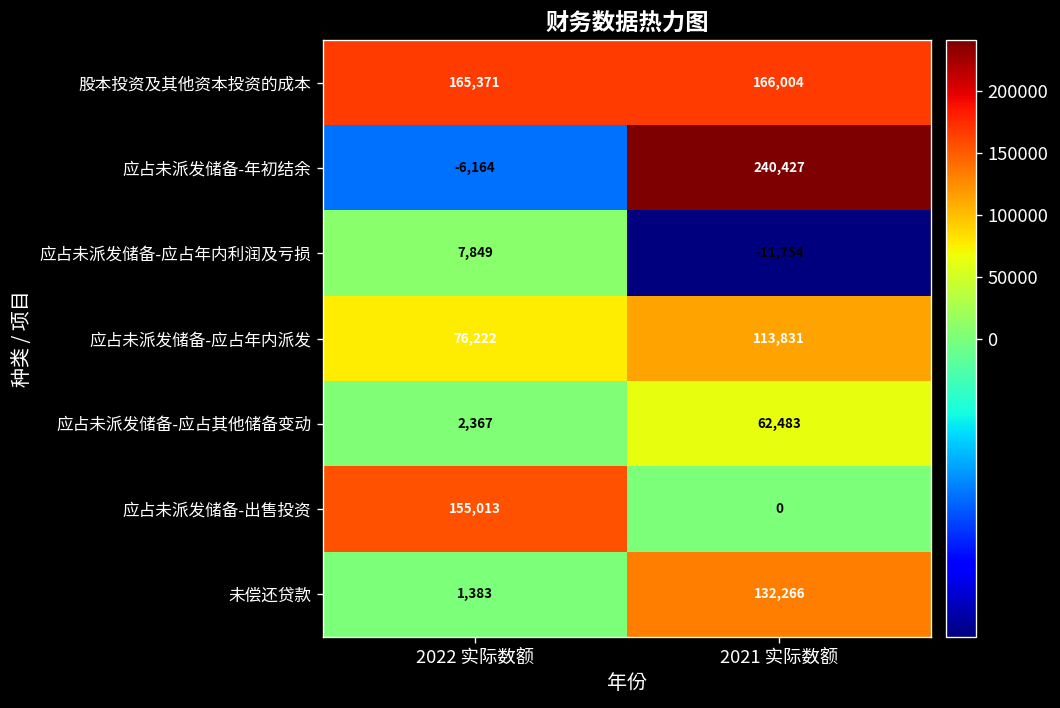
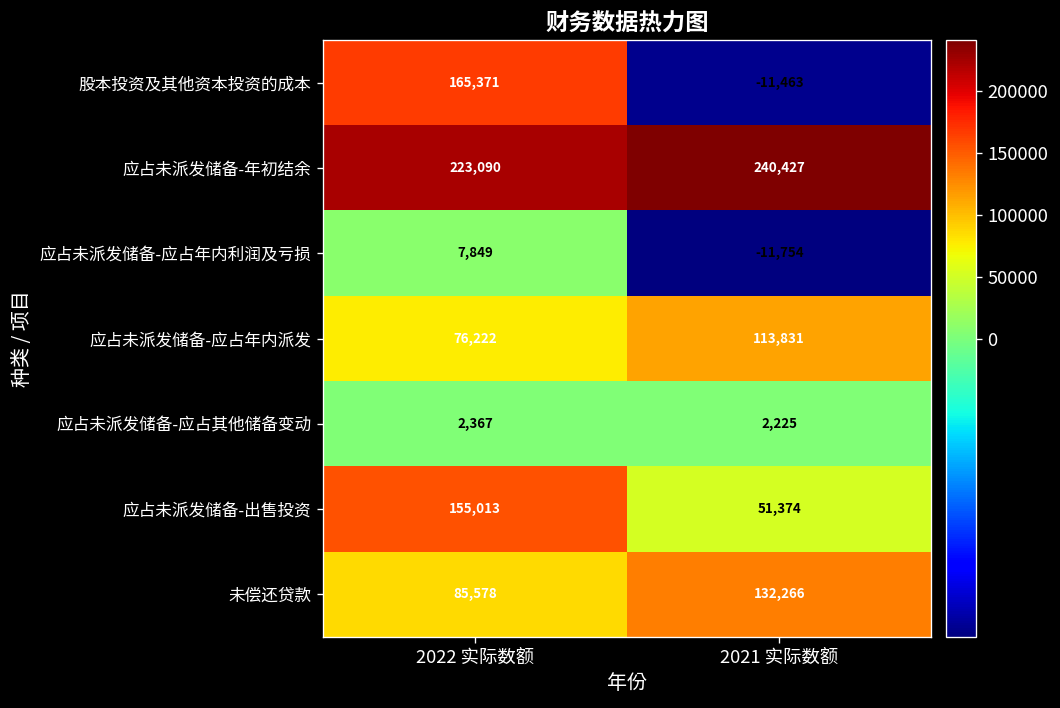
  {
    "股本投资及其他资本投资的成本": {
      "2022 实际数额": "165,371",
-     "2021 实际数额": "166,004"
+     "2021 实际数额": "-11,463"
    },
    "应占未派发储备-年初结余": {
-     "2022 实际数额": "-6,164",
+     "2022 实际数额": "223,090",
      "2021 实际数额": "240,427"
    },
    "应占未派发储备-应占年内利润及亏损": {
      "2022 实际数额": "7,849",
      "2021 实际数额": "-11,754"
    },
    "应占未派发储备-应占年内派发": {
      "2022 实际数额": "76,222",
      "2021 实际数额": "113,831"
    },
    "应占未派发储备-应占其他储备变动": {
      "2022 实际数额": "2,367",
-     "2021 实际数额": "62,483"
+     "2021 实际数额": "2,225"
    },
    "应占未派发储备-出售投资": {
      "2022 实际数额": "155,013",
-     "2021 实际数额": "0"
+     "2021 实际数额": "51,374"
    },
    "未偿还贷款": {
-     "2022 实际数额": "1,383",
+     "2022 实际数额": "85,578",
      "2021 实际数额": "132,266"
    }
  }
